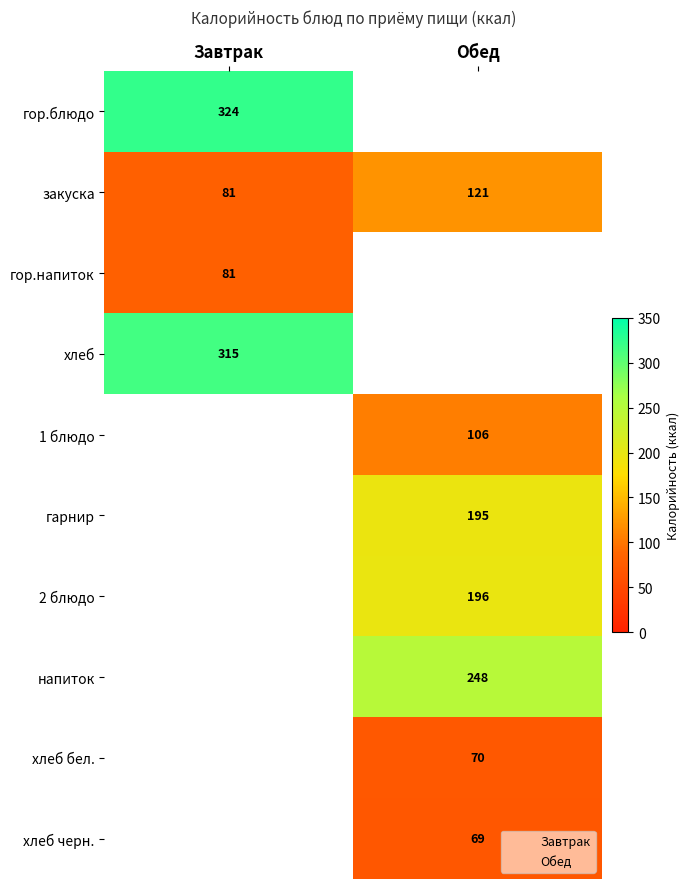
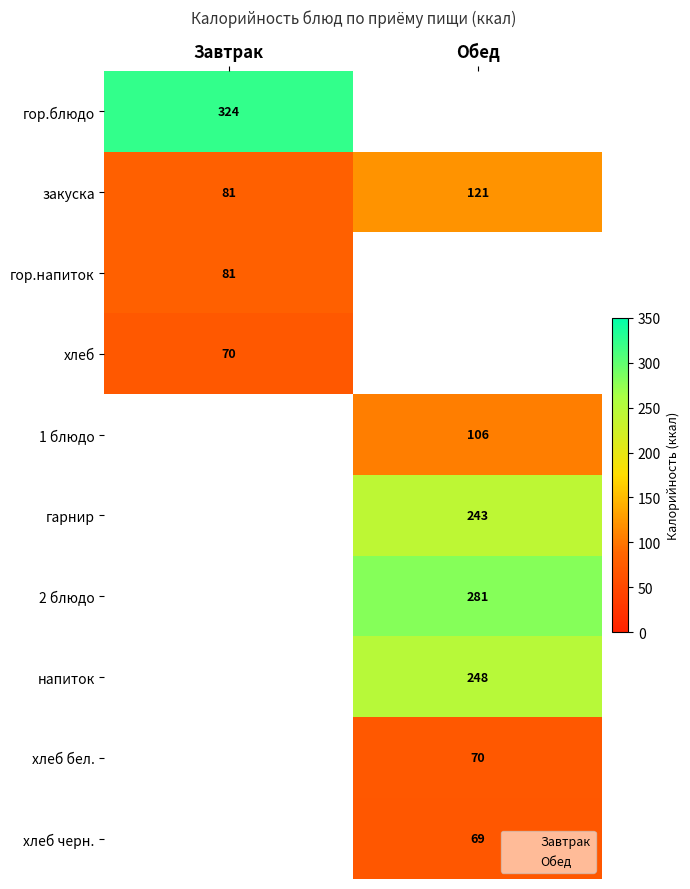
  {
    "гор.блюдо": {
      "Завтрак": 324
    },
    "закуска": {
      "Завтрак": 81,
      "Обед": 121
    },
    "гор.напиток": {
      "Завтрак": 81
    },
    "хлеб": {
-     "Завтрак": 315
+     "Завтрак": 70
    },
    "1 блюдо": {
      "Обед": 106
    },
    "гарнир": {
-     "Обед": 195
+     "Обед": 243
    },
    "2 блюдо": {
-     "Обед": 196
+     "Обед": 281
    },
    "напиток": {
      "Обед": 248
    },
    "хлеб бел.": {
      "Обед": 70
    },
    "хлеб черн.": {
      "Обед": 69
    }
  }
